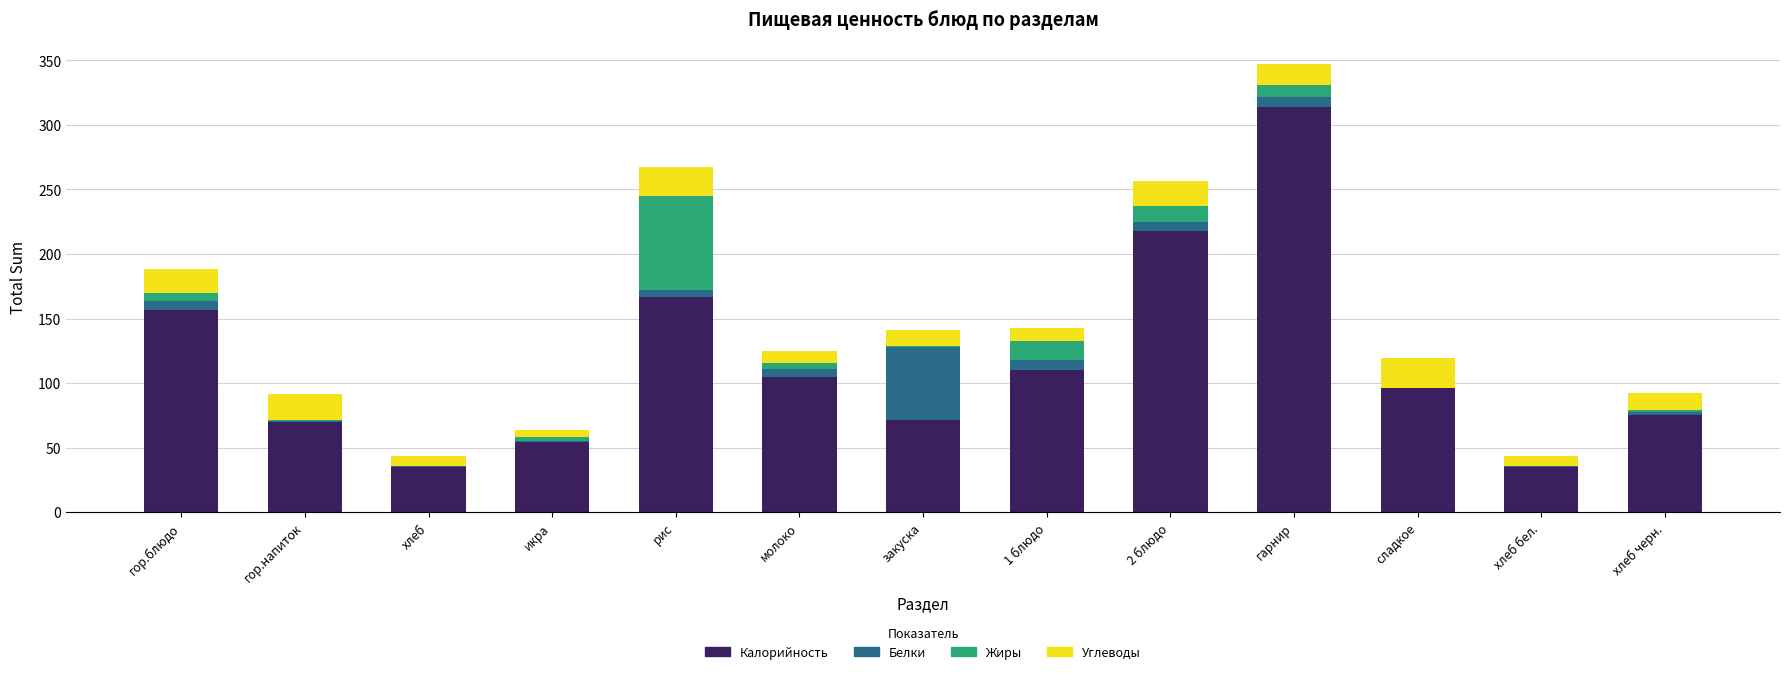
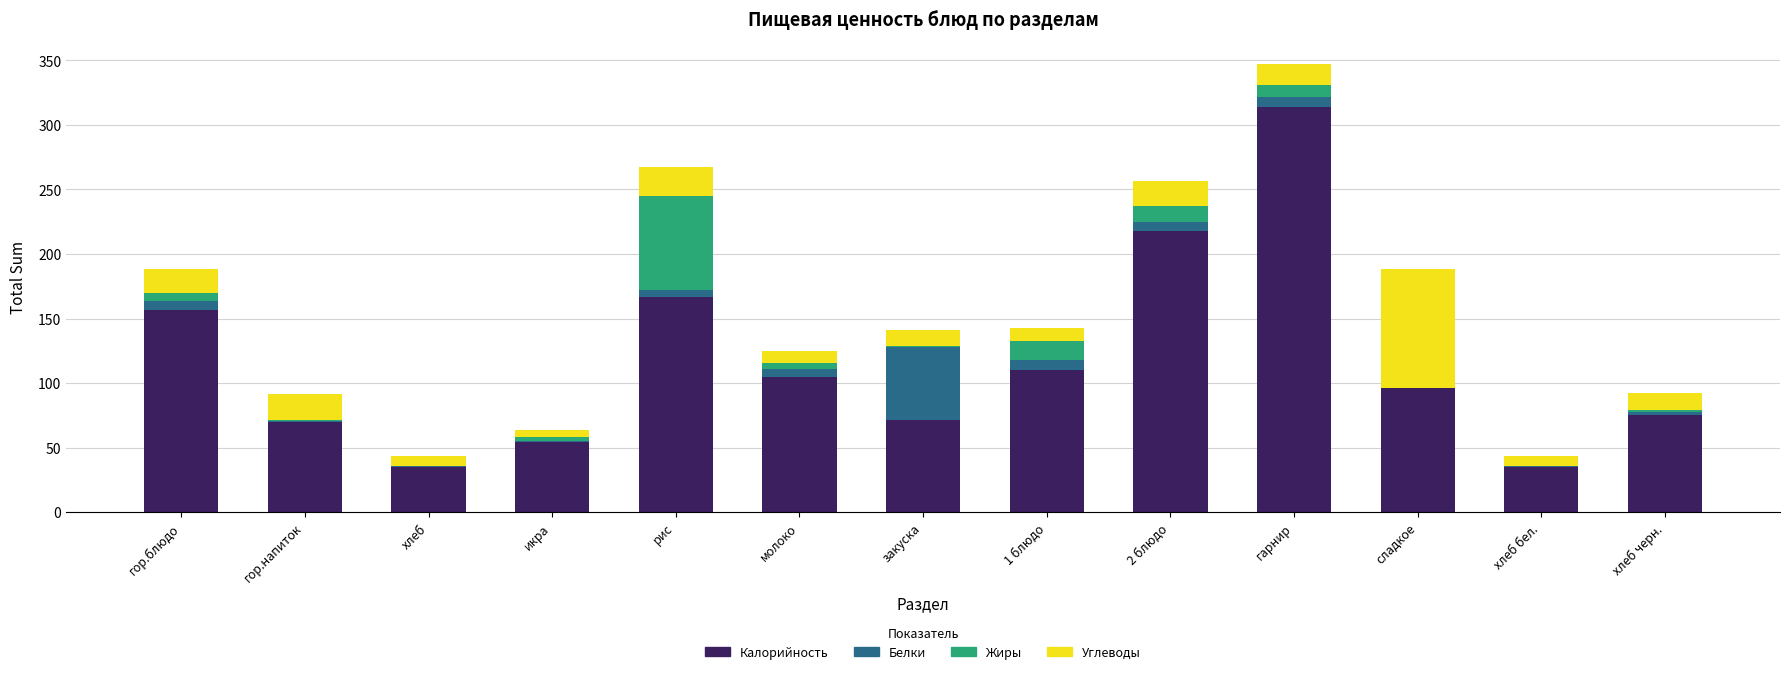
  {
    "Калорийность": {
      "гор.блюдо": 157,
      "гор.напиток": 70,
      "хлеб": 35,
      "икра": 54,
      "рис": 167,
      "молоко": 105,
      "закуска": 72,
      "1 блюдо": 110,
      "2 блюдо": 218,
      "гарнир": 314,
      "сладкое": 96,
      "хлеб бел.": 35,
      "хлеб черн.": 75
    },
    "Белки": {
      "гор.блюдо": 7,
      "рис": 5,
      "молоко": 6,
      "закуска": 57,
      "1 блюдо": 8,
      "2 блюдо": 7,
      "гарнир": 8,
      "хлеб черн.": 2
    },
    "Жиры": {
      "гор.блюдо": 6,
      "икра": 3,
      "рис": 73,
      "молоко": 5,
      "1 блюдо": 14,
      "2 блюдо": 13,
      "гарнир": 9,
      "сладкое": 0
    },
    "Углеводы": {
      "гор.блюдо": 18,
      "гор.напиток": 20,
      "хлеб": 7,
      "икра": 5,
      "рис": 23,
      "молоко": 9,
      "закуска": 13,
      "1 блюдо": 10,
      "2 блюдо": 19,
      "гарнир": 17,
-     "сладкое": 23,
+     "сладкое": 92,
      "хлеб бел.": 7,
      "хлеб черн.": 13
    }
  }
